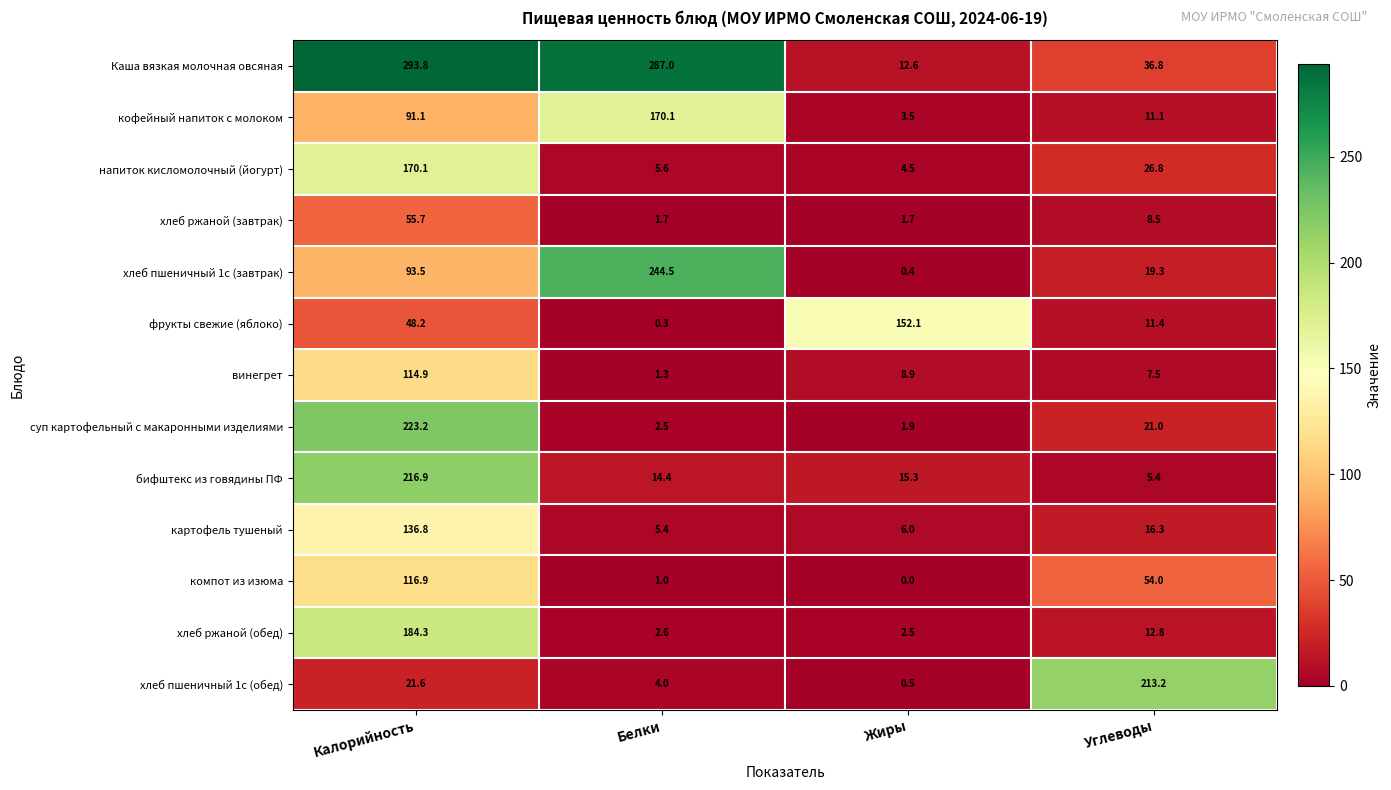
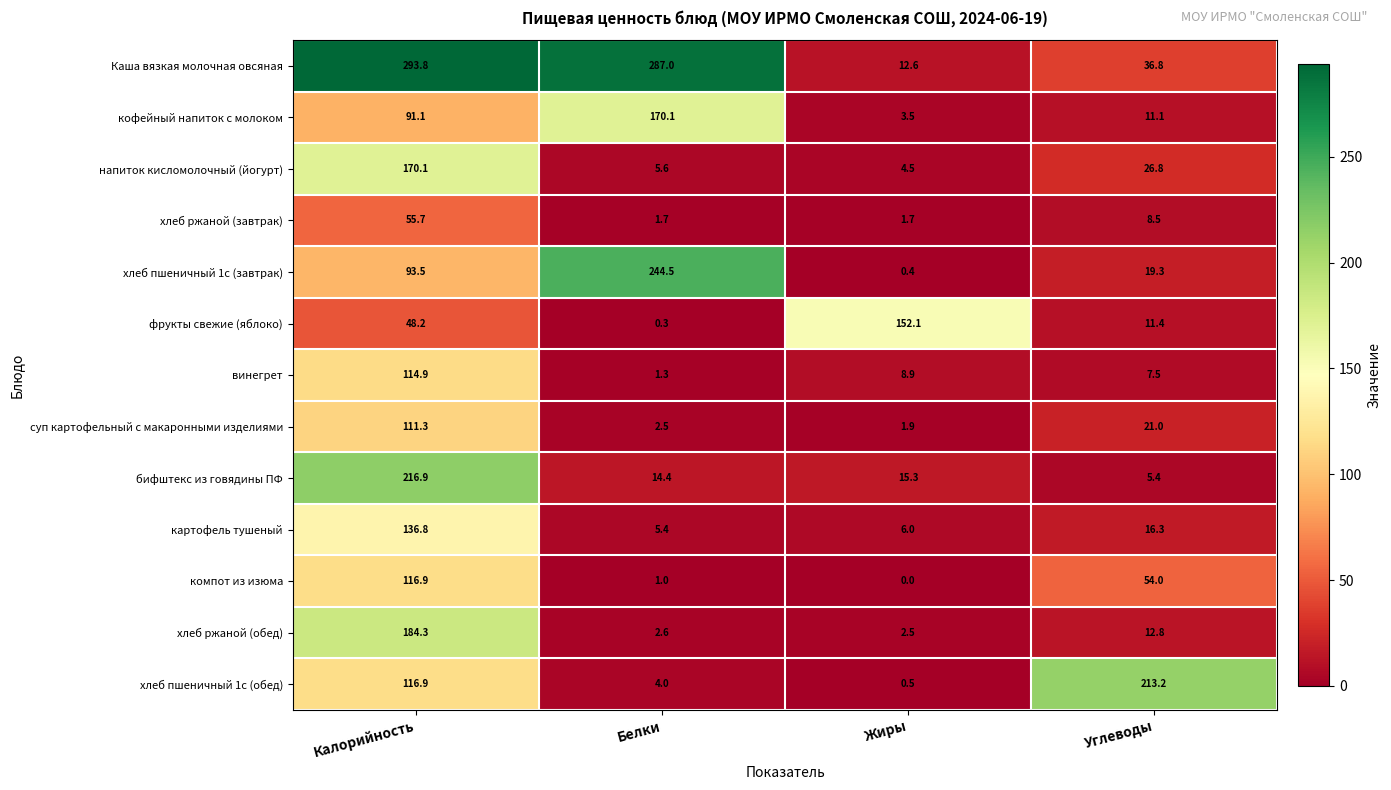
  {
    "Каша вязкая молочная овсяная": {
      "Калорийность": 293.8,
      "Белки": 287.0,
      "Жиры": 12.6,
      "Углеводы": 36.8
    },
    "кофейный напиток с молоком": {
      "Калорийность": 91.1,
      "Белки": 170.1,
      "Жиры": 3.5,
      "Углеводы": 11.1
    },
    "напиток кисломолочный (йогурт)": {
      "Калорийность": 170.1,
      "Белки": 5.6,
      "Жиры": 4.5,
      "Углеводы": 26.8
    },
    "хлеб ржаной (завтрак)": {
      "Калорийность": 55.7,
      "Белки": 1.7,
      "Жиры": 1.7,
      "Углеводы": 8.5
    },
    "хлеб пшеничный 1с (завтрак)": {
      "Калорийность": 93.5,
      "Белки": 244.5,
      "Жиры": 0.4,
      "Углеводы": 19.3
    },
    "фрукты свежие (яблоко)": {
      "Калорийность": 48.2,
      "Белки": 0.3,
      "Жиры": 152.1,
      "Углеводы": 11.4
    },
    "винегрет": {
      "Калорийность": 114.9,
      "Белки": 1.3,
      "Жиры": 8.9,
      "Углеводы": 7.5
    },
    "суп картофельный с макаронными изделиями": {
-     "Калорийность": 223.2,
+     "Калорийность": 111.3,
      "Белки": 2.5,
      "Жиры": 1.9,
      "Углеводы": 21.0
    },
    "бифштекс из говядины ПФ": {
      "Калорийность": 216.9,
      "Белки": 14.4,
      "Жиры": 15.3,
      "Углеводы": 5.4
    },
    "картофель тушеный": {
      "Калорийность": 136.8,
      "Белки": 5.4,
      "Жиры": 6.0,
      "Углеводы": 16.3
    },
    "компот из изюма": {
      "Калорийность": 116.9,
      "Белки": 1.0,
      "Жиры": 0.0,
      "Углеводы": 54.0
    },
    "хлеб ржаной (обед)": {
      "Калорийность": 184.3,
      "Белки": 2.6,
      "Жиры": 2.5,
      "Углеводы": 12.8
    },
    "хлеб пшеничный 1с (обед)": {
-     "Калорийность": 21.6,
+     "Калорийность": 116.9,
      "Белки": 4.0,
      "Жиры": 0.5,
      "Углеводы": 213.2
    }
  }
